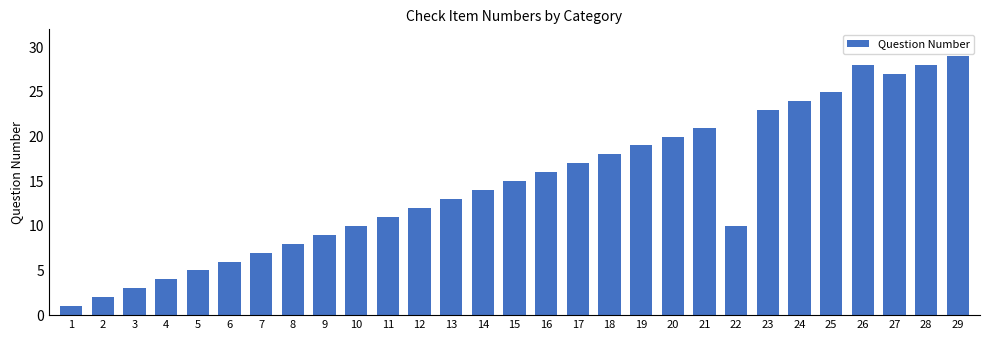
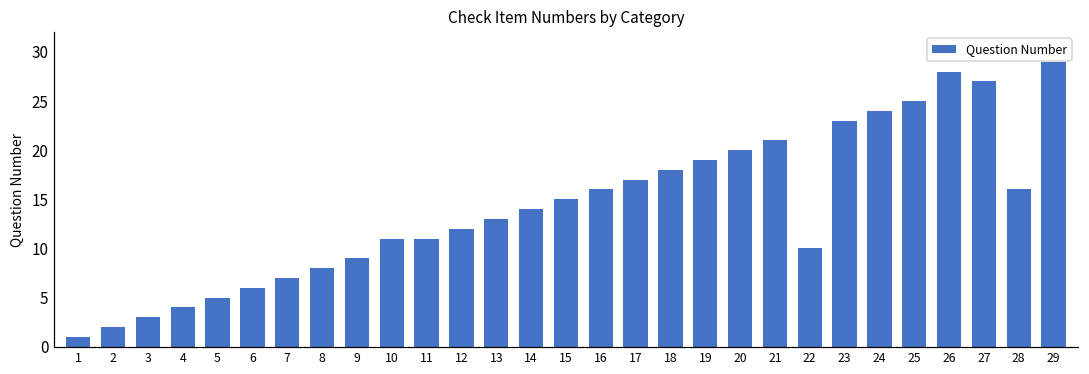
  {
    "1": 1,
    "2": 2,
    "3": 3,
    "4": 4,
    "5": 5,
    "6": 6,
    "7": 7,
    "8": 8,
    "9": 9,
-   "10": 10,
+   "10": 11,
    "11": 11,
    "12": 12,
    "13": 13,
    "14": 14,
    "15": 15,
    "16": 16,
    "17": 17,
    "18": 18,
    "19": 19,
    "20": 20,
    "21": 21,
    "22": 10,
    "23": 23,
    "24": 24,
    "25": 25,
    "26": 28,
    "27": 27,
-   "28": 28,
+   "28": 16,
    "29": 29
  }
